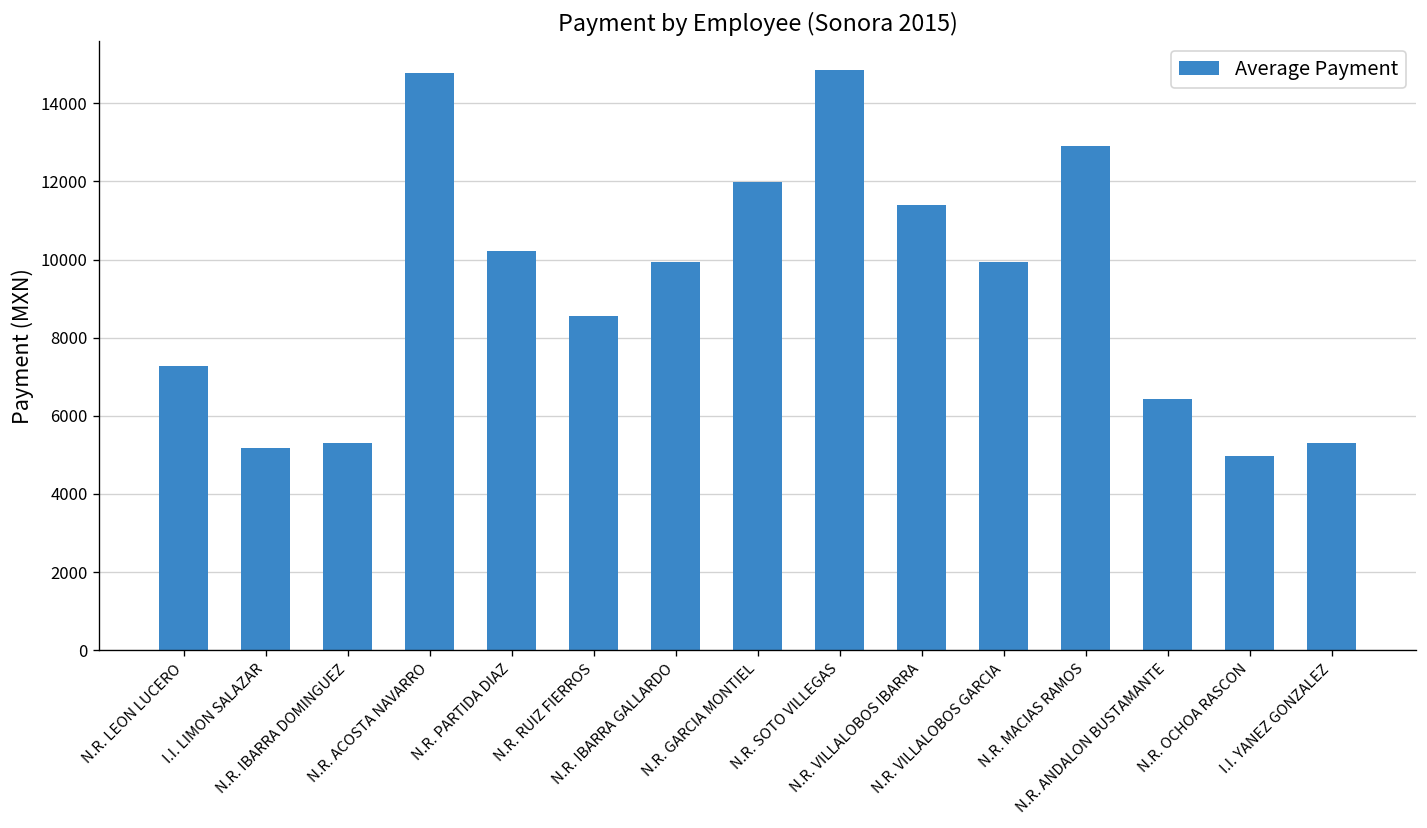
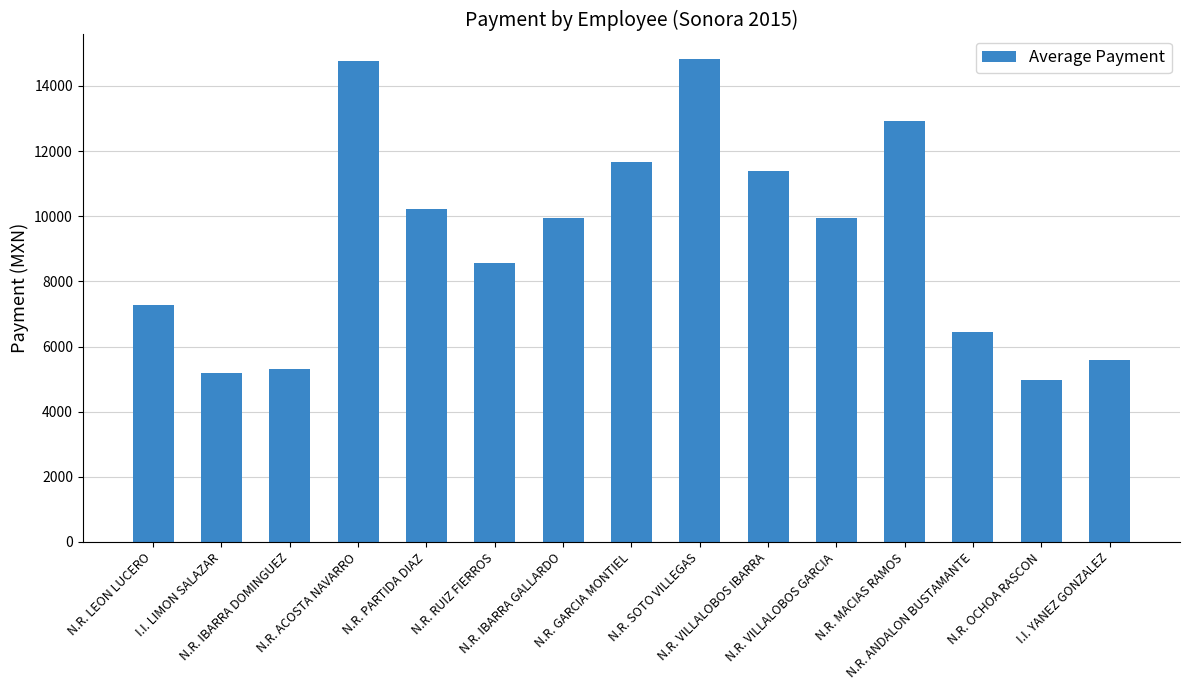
  {
    "N.R. LEON LUCERO": 7300,
    "I.I. LIMON SALAZAR": 5200,
    "N.R. IBARRA DOMINGUEZ": 5300,
    "N.R. ACOSTA NAVARRO": 14800,
    "N.R. PARTIDA DIAZ": 10200,
    "N.R. RUIZ FIERROS": 8600,
    "N.R. IBARRA GALLARDO": 9900,
-   "N.R. GARCIA MONTIEL": 12000,
+   "N.R. GARCIA MONTIEL": 11700,
    "N.R. SOTO VILLEGAS": 14800,
    "N.R. VILLALOBOS IBARRA": 11400,
    "N.R. VILLALOBOS GARCIA": 9900,
    "N.R. MACIAS RAMOS": 12900,
    "N.R. ANDALON BUSTAMANTE": 6400,
    "N.R. OCHOA RASCON": 5000,
-   "I.I. YANEZ GONZALEZ": 5300
+   "I.I. YANEZ GONZALEZ": 5600
  }
